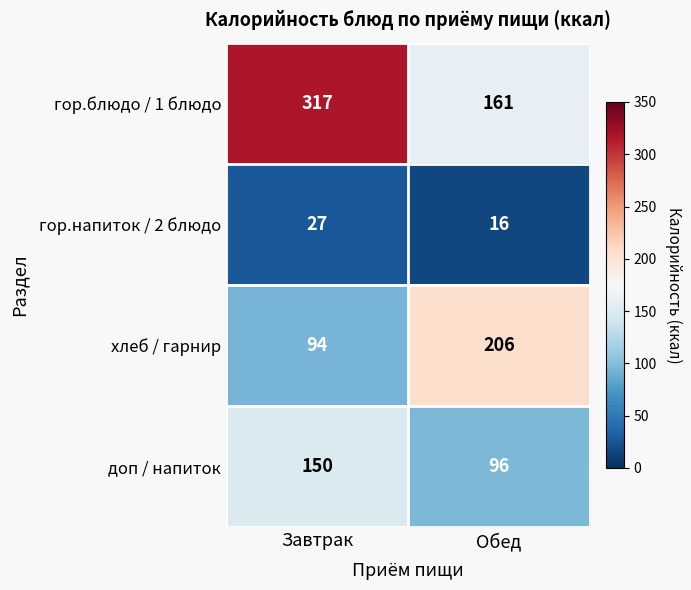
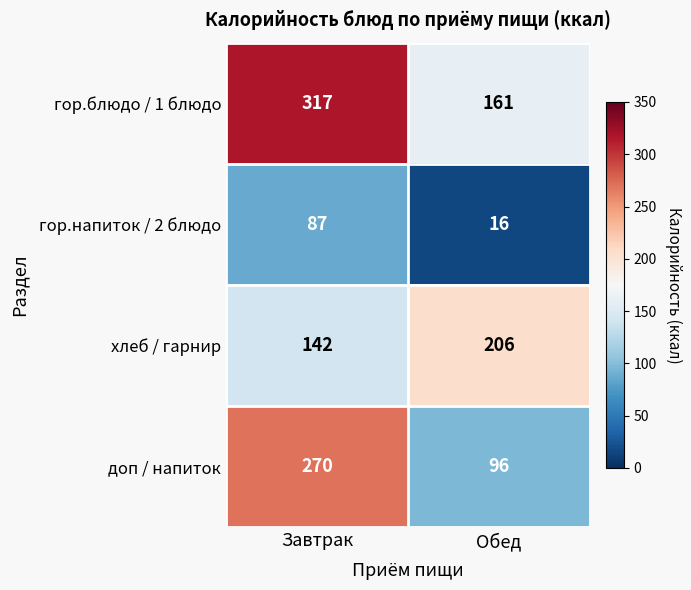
  {
    "гор.блюдо / 1 блюдо": {
      "Завтрак": 317,
      "Обед": 161
    },
    "гор.напиток / 2 блюдо": {
-     "Завтрак": 27,
+     "Завтрак": 87,
      "Обед": 16
    },
    "хлеб / гарнир": {
-     "Завтрак": 94,
+     "Завтрак": 142,
      "Обед": 206
    },
    "доп / напиток": {
-     "Завтрак": 150,
+     "Завтрак": 270,
      "Обед": 96
    }
  }
